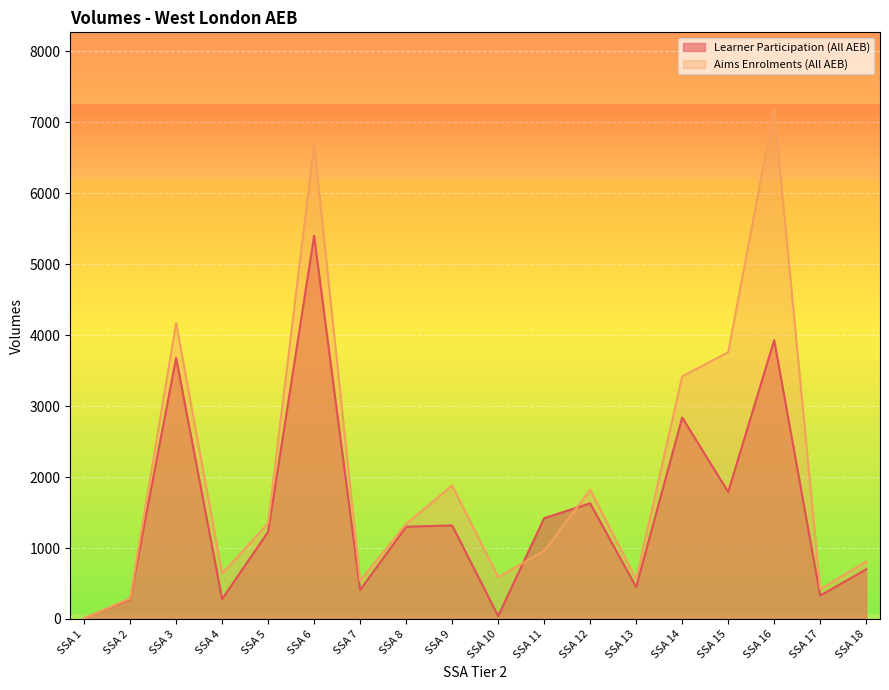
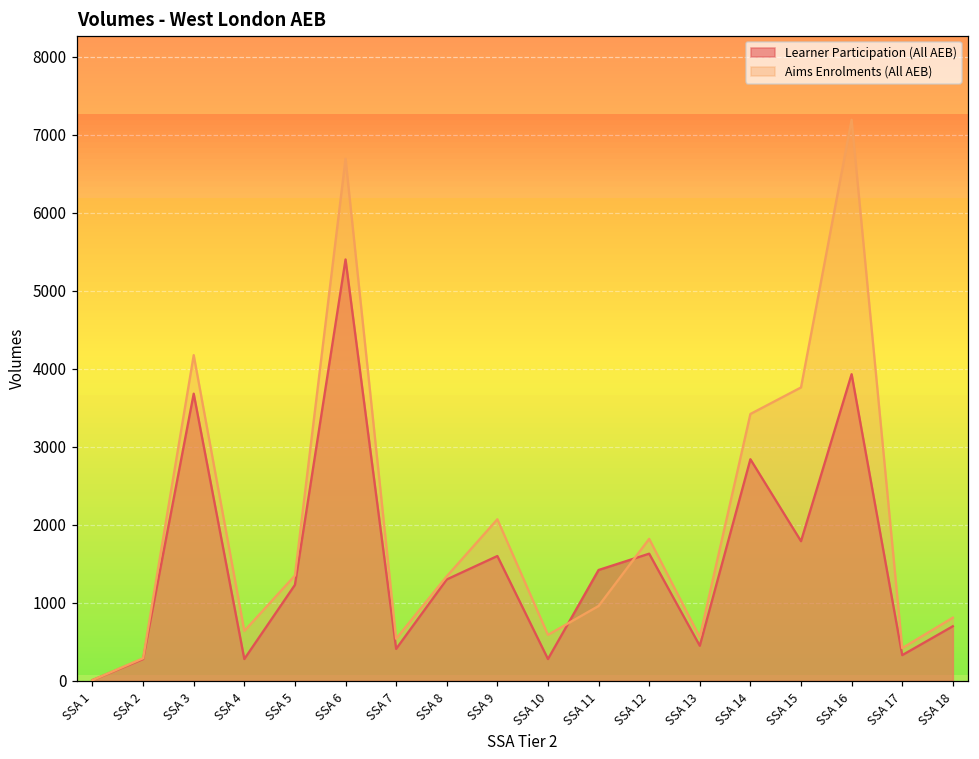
  {
    "Learner Participation (All AEB)": {
      "SSA 3": 3700,
      "SSA 4": 300,
      "SSA 5": 1200,
      "SSA 6": 5400,
      "SSA 7": 400,
      "SSA 8": 1300,
-     "SSA 9": 1300,
-     "SSA 10": 0,
+     "SSA 9": 1600,
+     "SSA 10": 300,
      "SSA 11": 1400,
      "SSA 12": 1600,
      "SSA 13": 500,
      "SSA 14": 2800,
      "SSA 15": 1800,
      "SSA 16": 3900,
      "SSA 17": 300,
      "SSA 18": 700
    },
    "Aims Enrolments (All AEB)": {
      "SSA 3": 4200,
      "SSA 4": 600,
      "SSA 5": 1400,
      "SSA 6": 6700,
      "SSA 7": 500,
      "SSA 8": 1300,
-     "SSA 9": 1900,
+     "SSA 9": 2100,
      "SSA 10": 600,
      "SSA 11": 1000,
      "SSA 12": 1800,
      "SSA 13": 600,
      "SSA 14": 3400,
      "SSA 15": 3800,
      "SSA 16": 7200,
      "SSA 17": 400,
      "SSA 18": 800
    }
  }
